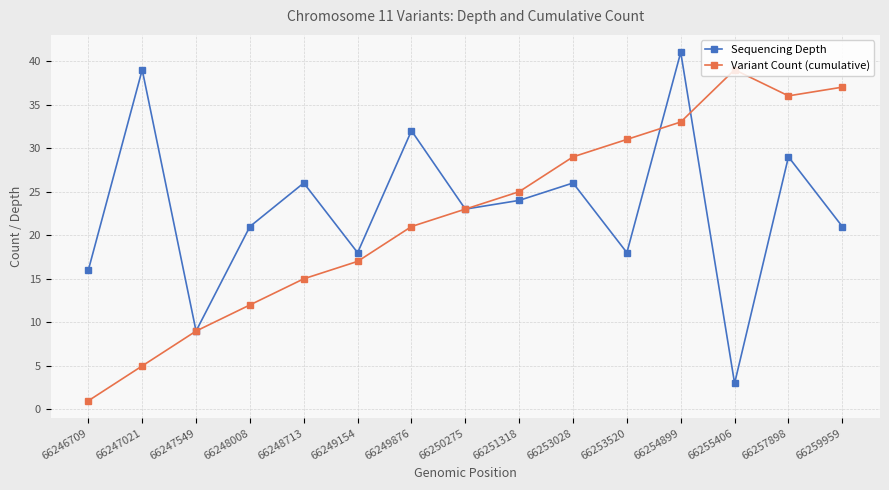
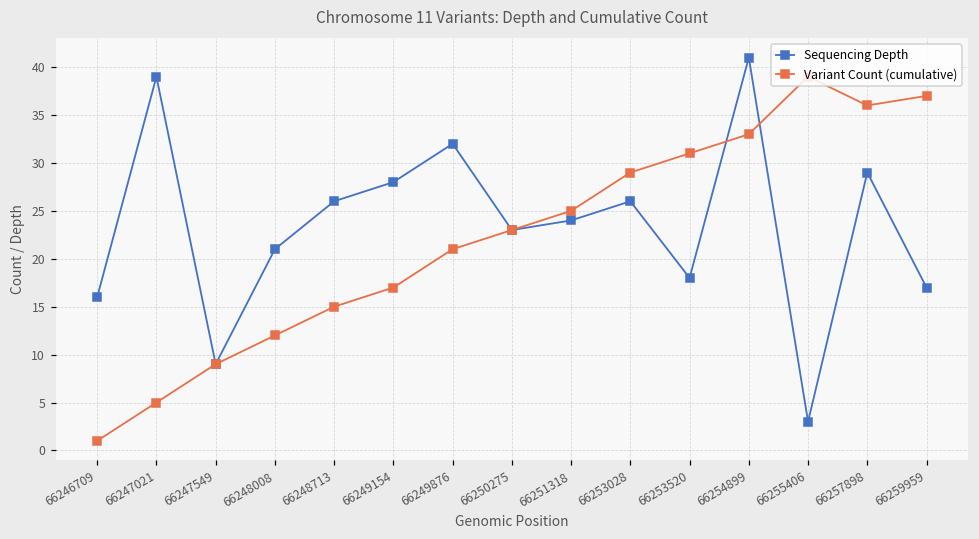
  {
    "Sequencing Depth": {
      "66246709": 16,
      "66247021": 39,
      "66248008": 21,
      "66248713": 26,
-     "66249154": 18,
+     "66249154": 28,
      "66249876": 32,
      "66251318": 24,
      "66253028": 26,
      "66253520": 18,
      "66254899": 41,
      "66255406": 3,
      "66257898": 29,
-     "66259959": 21
+     "66259959": 17
    },
    "Variant Count (cumulative)": {
      "66246709": 1,
      "66247021": 5,
      "66248008": 12,
      "66248713": 15,
      "66249154": 17,
      "66249876": 21,
      "66251318": 25,
      "66253028": 29,
      "66253520": 31,
      "66254899": 33,
      "66257898": 36,
      "66259959": 37
    }
  }
